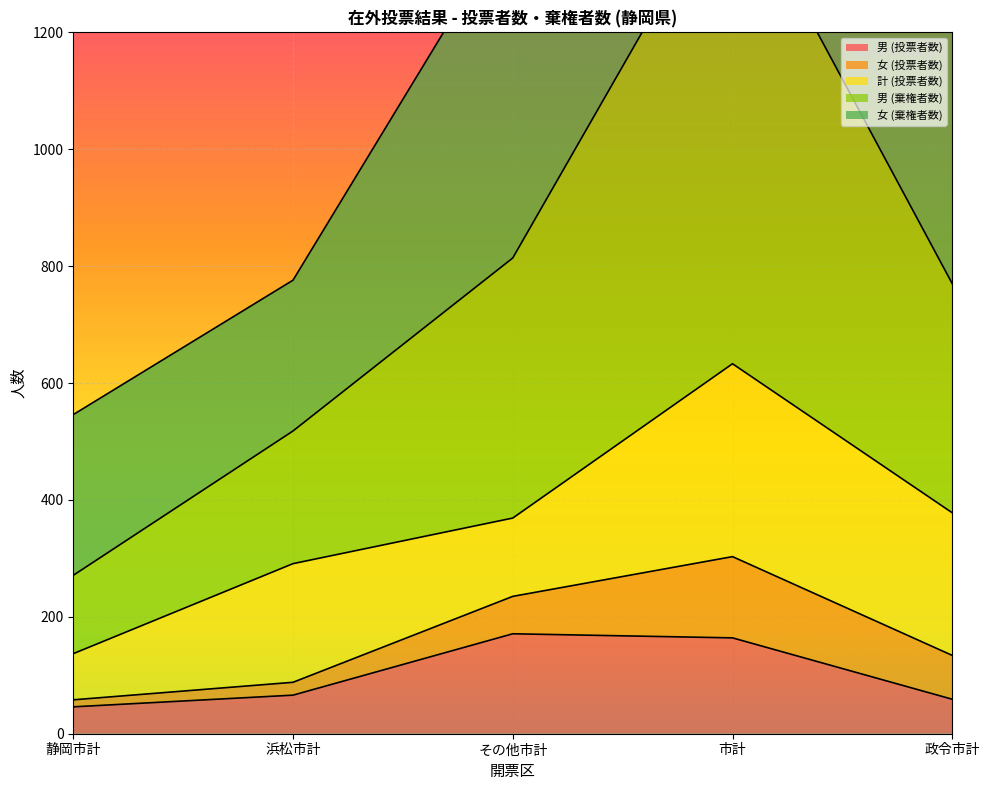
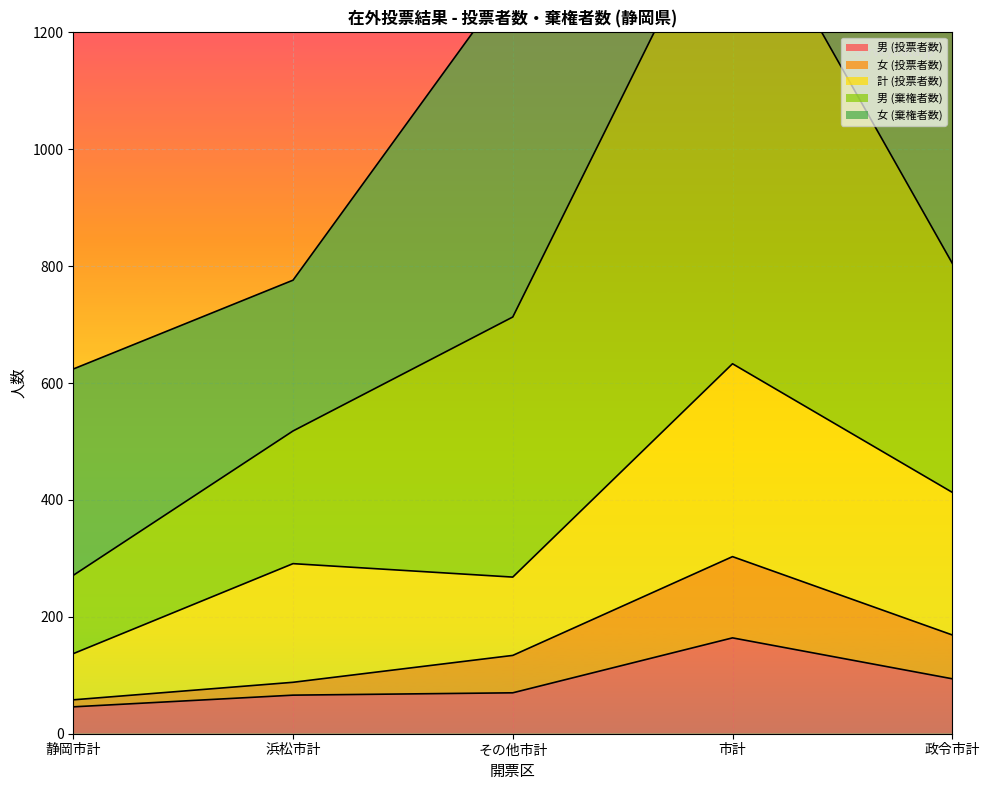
  {
    "男 (投票者数)": {
      "静岡市計": 50,
      "浜松市計": 70,
-     "その他市計": 170,
+     "その他市計": 70,
      "市計": 160,
-     "政令市計": 60
+     "政令市計": 90
    },
    "女 (投票者数)": {
      "静岡市計": 10,
      "浜松市計": 20,
      "その他市計": 60,
      "市計": 140,
      "政令市計": 80
    },
    "計 (投票者数)": {
      "静岡市計": 80,
      "浜松市計": 200,
      "その他市計": 130,
      "市計": 330,
      "政令市計": 240
    },
    "男 (棄権者数)": {
      "静岡市計": 130,
      "浜松市計": 230,
      "その他市計": 450,
      "政令市計": 390
    },
    "女 (棄権者数)": {
-     "静岡市計": 280,
+     "静岡市計": 350,
      "浜松市計": 260
    }
  }
